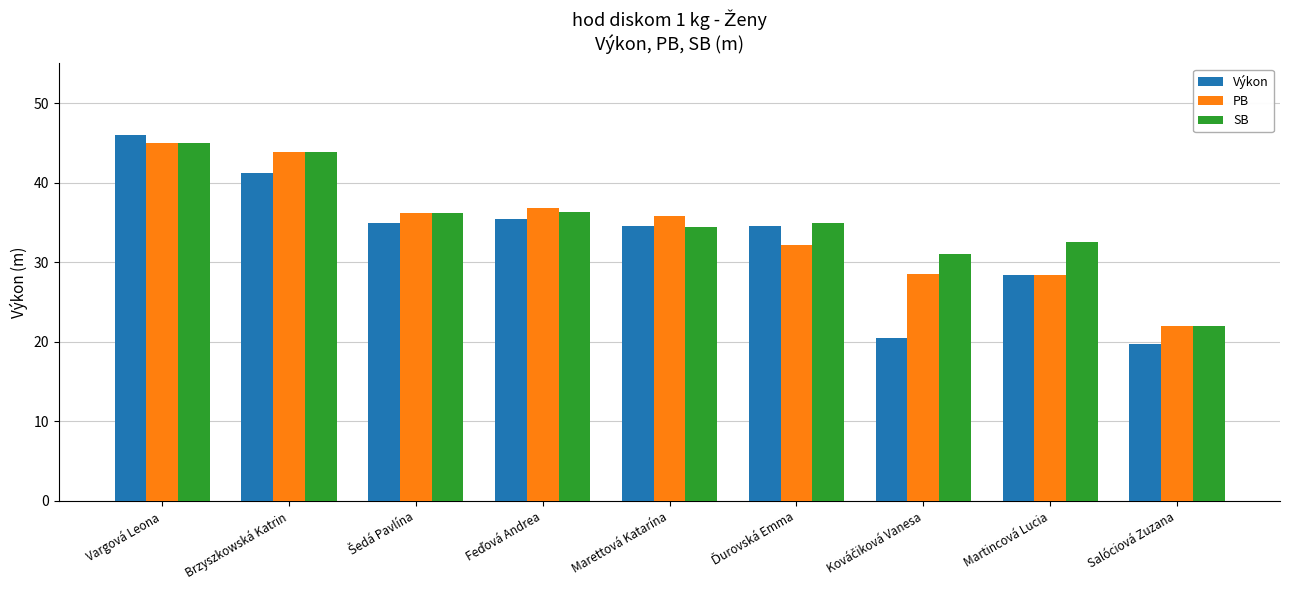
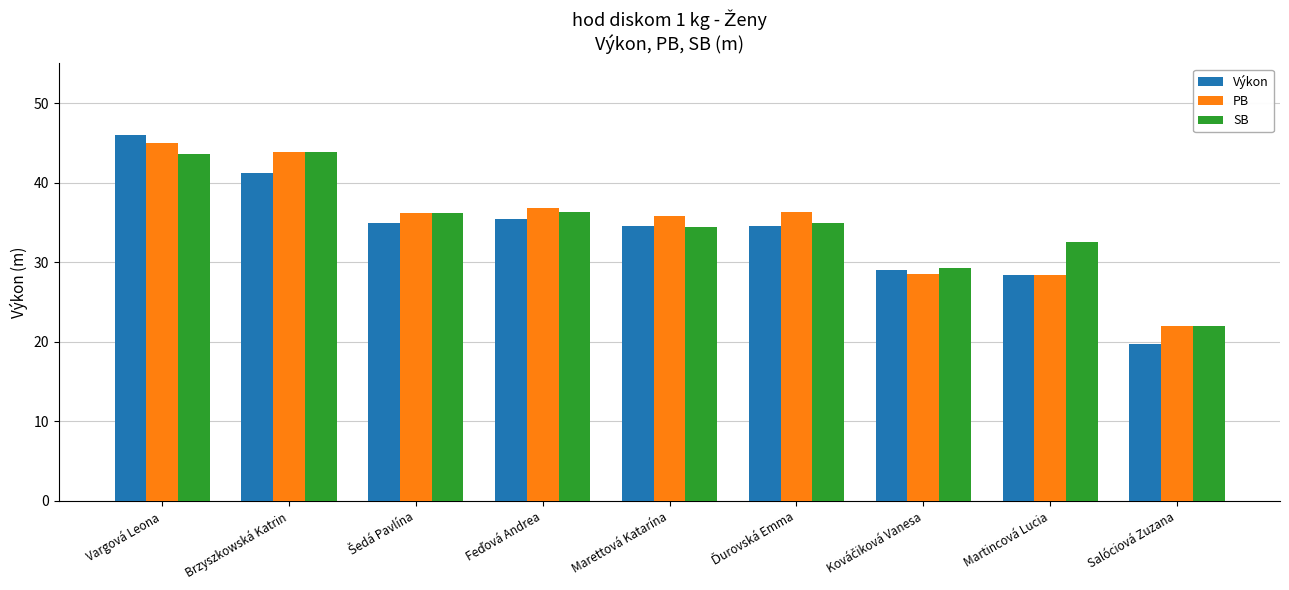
  {
    "Výkon": {
      "Vargová Leona": 46,
      "Brzyszkowská Katrin": 41,
      "Šedá Pavlína": 35,
      "Feďová Andrea": 35,
      "Marettová Katarína": 35,
      "Ďurovská Emma": 35,
-     "Kováčiková Vanesa": 21,
+     "Kováčiková Vanesa": 29,
      "Martincová Lucia": 28,
      "Salóciová Zuzana": 20
    },
    "PB": {
      "Vargová Leona": 45,
      "Brzyszkowská Katrin": 44,
      "Šedá Pavlína": 36,
      "Feďová Andrea": 37,
      "Marettová Katarína": 36,
-     "Ďurovská Emma": 32,
+     "Ďurovská Emma": 36,
      "Kováčiková Vanesa": 29,
      "Martincová Lucia": 28,
      "Salóciová Zuzana": 22
    },
    "SB": {
-     "Vargová Leona": 45,
+     "Vargová Leona": 44,
      "Brzyszkowská Katrin": 44,
      "Šedá Pavlína": 36,
      "Feďová Andrea": 36,
      "Marettová Katarína": 34,
      "Ďurovská Emma": 35,
-     "Kováčiková Vanesa": 31,
+     "Kováčiková Vanesa": 29,
      "Martincová Lucia": 33,
      "Salóciová Zuzana": 22
    }
  }
